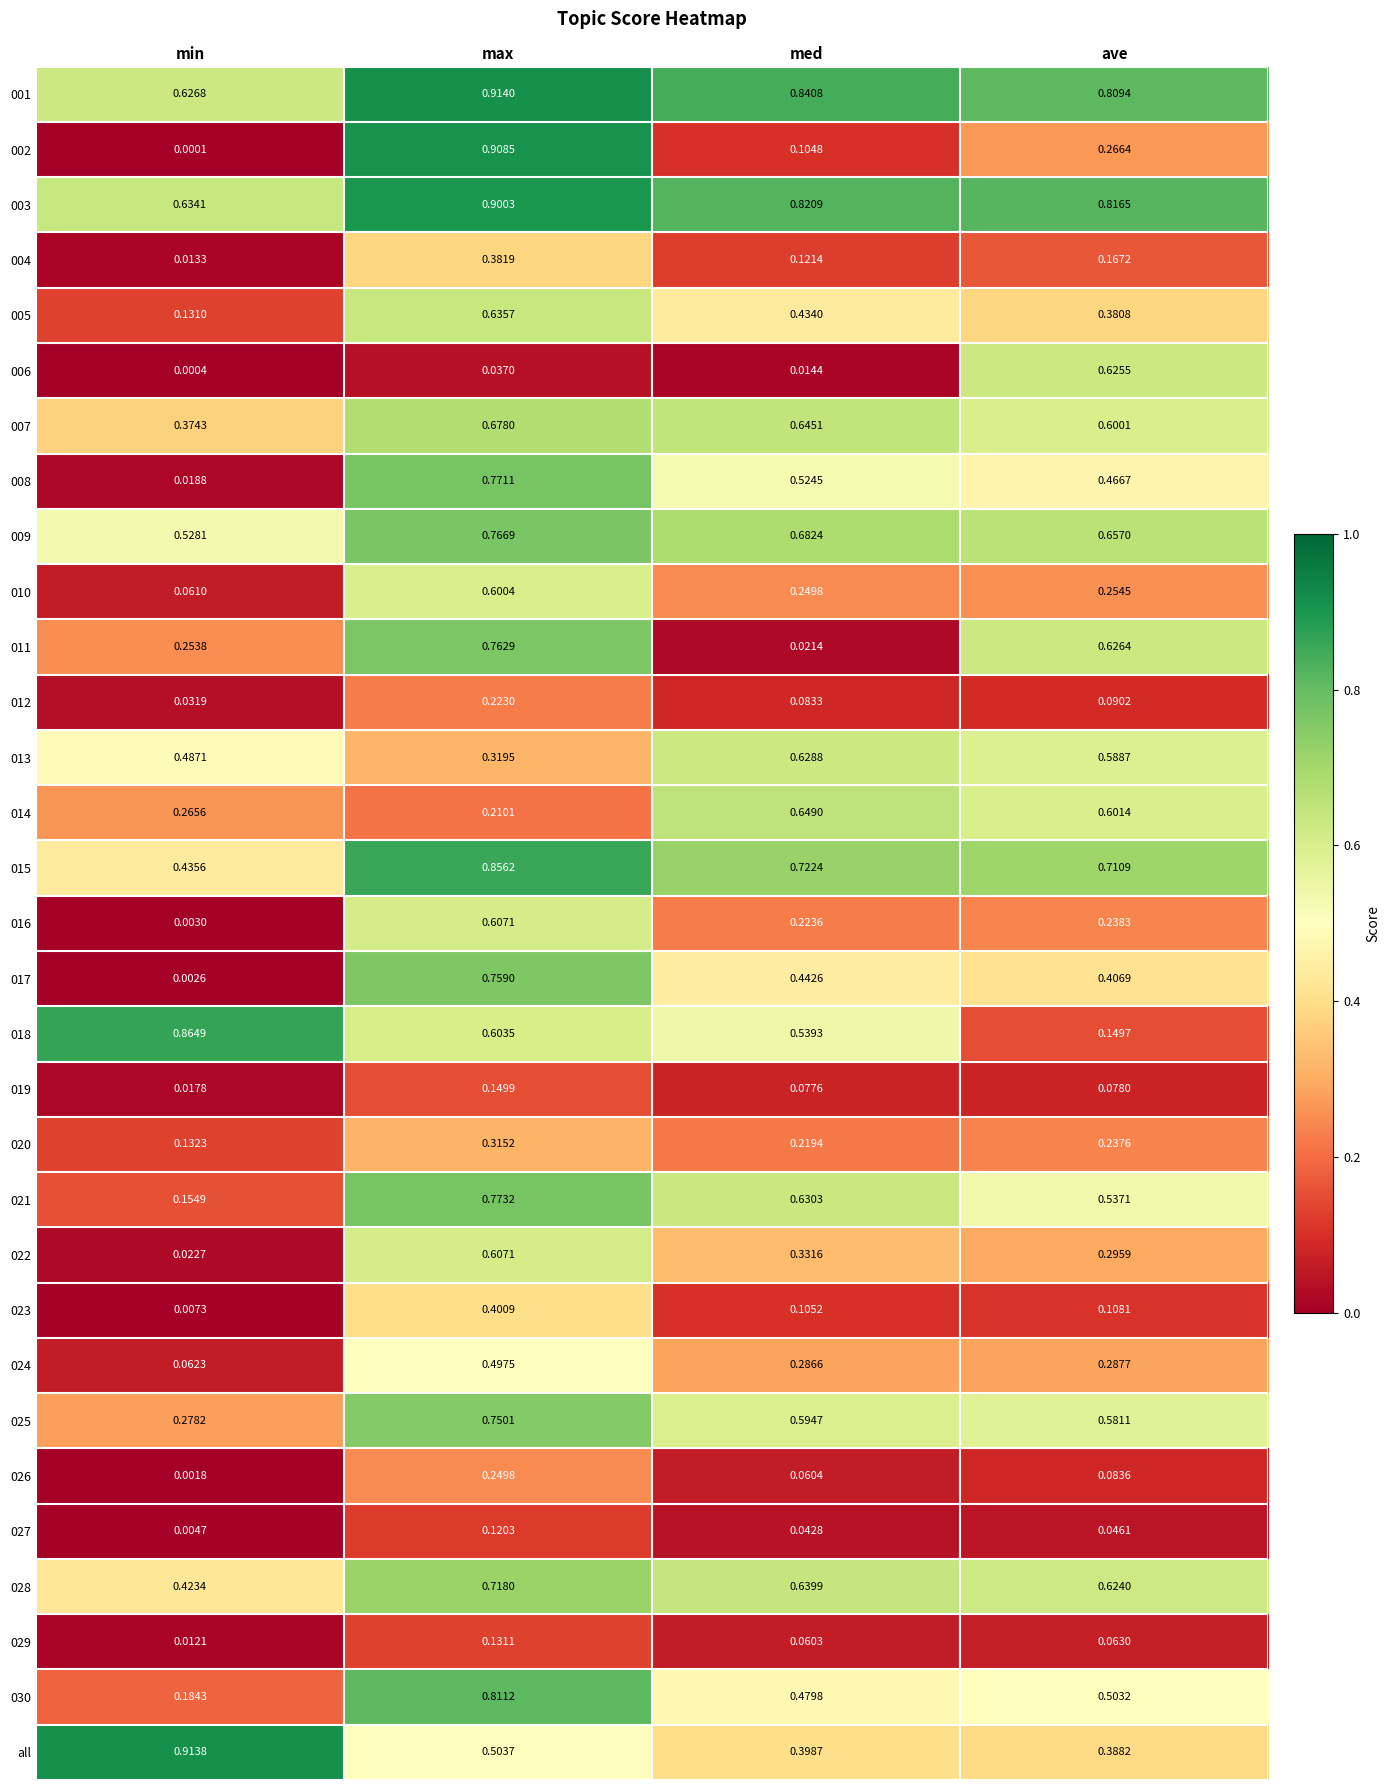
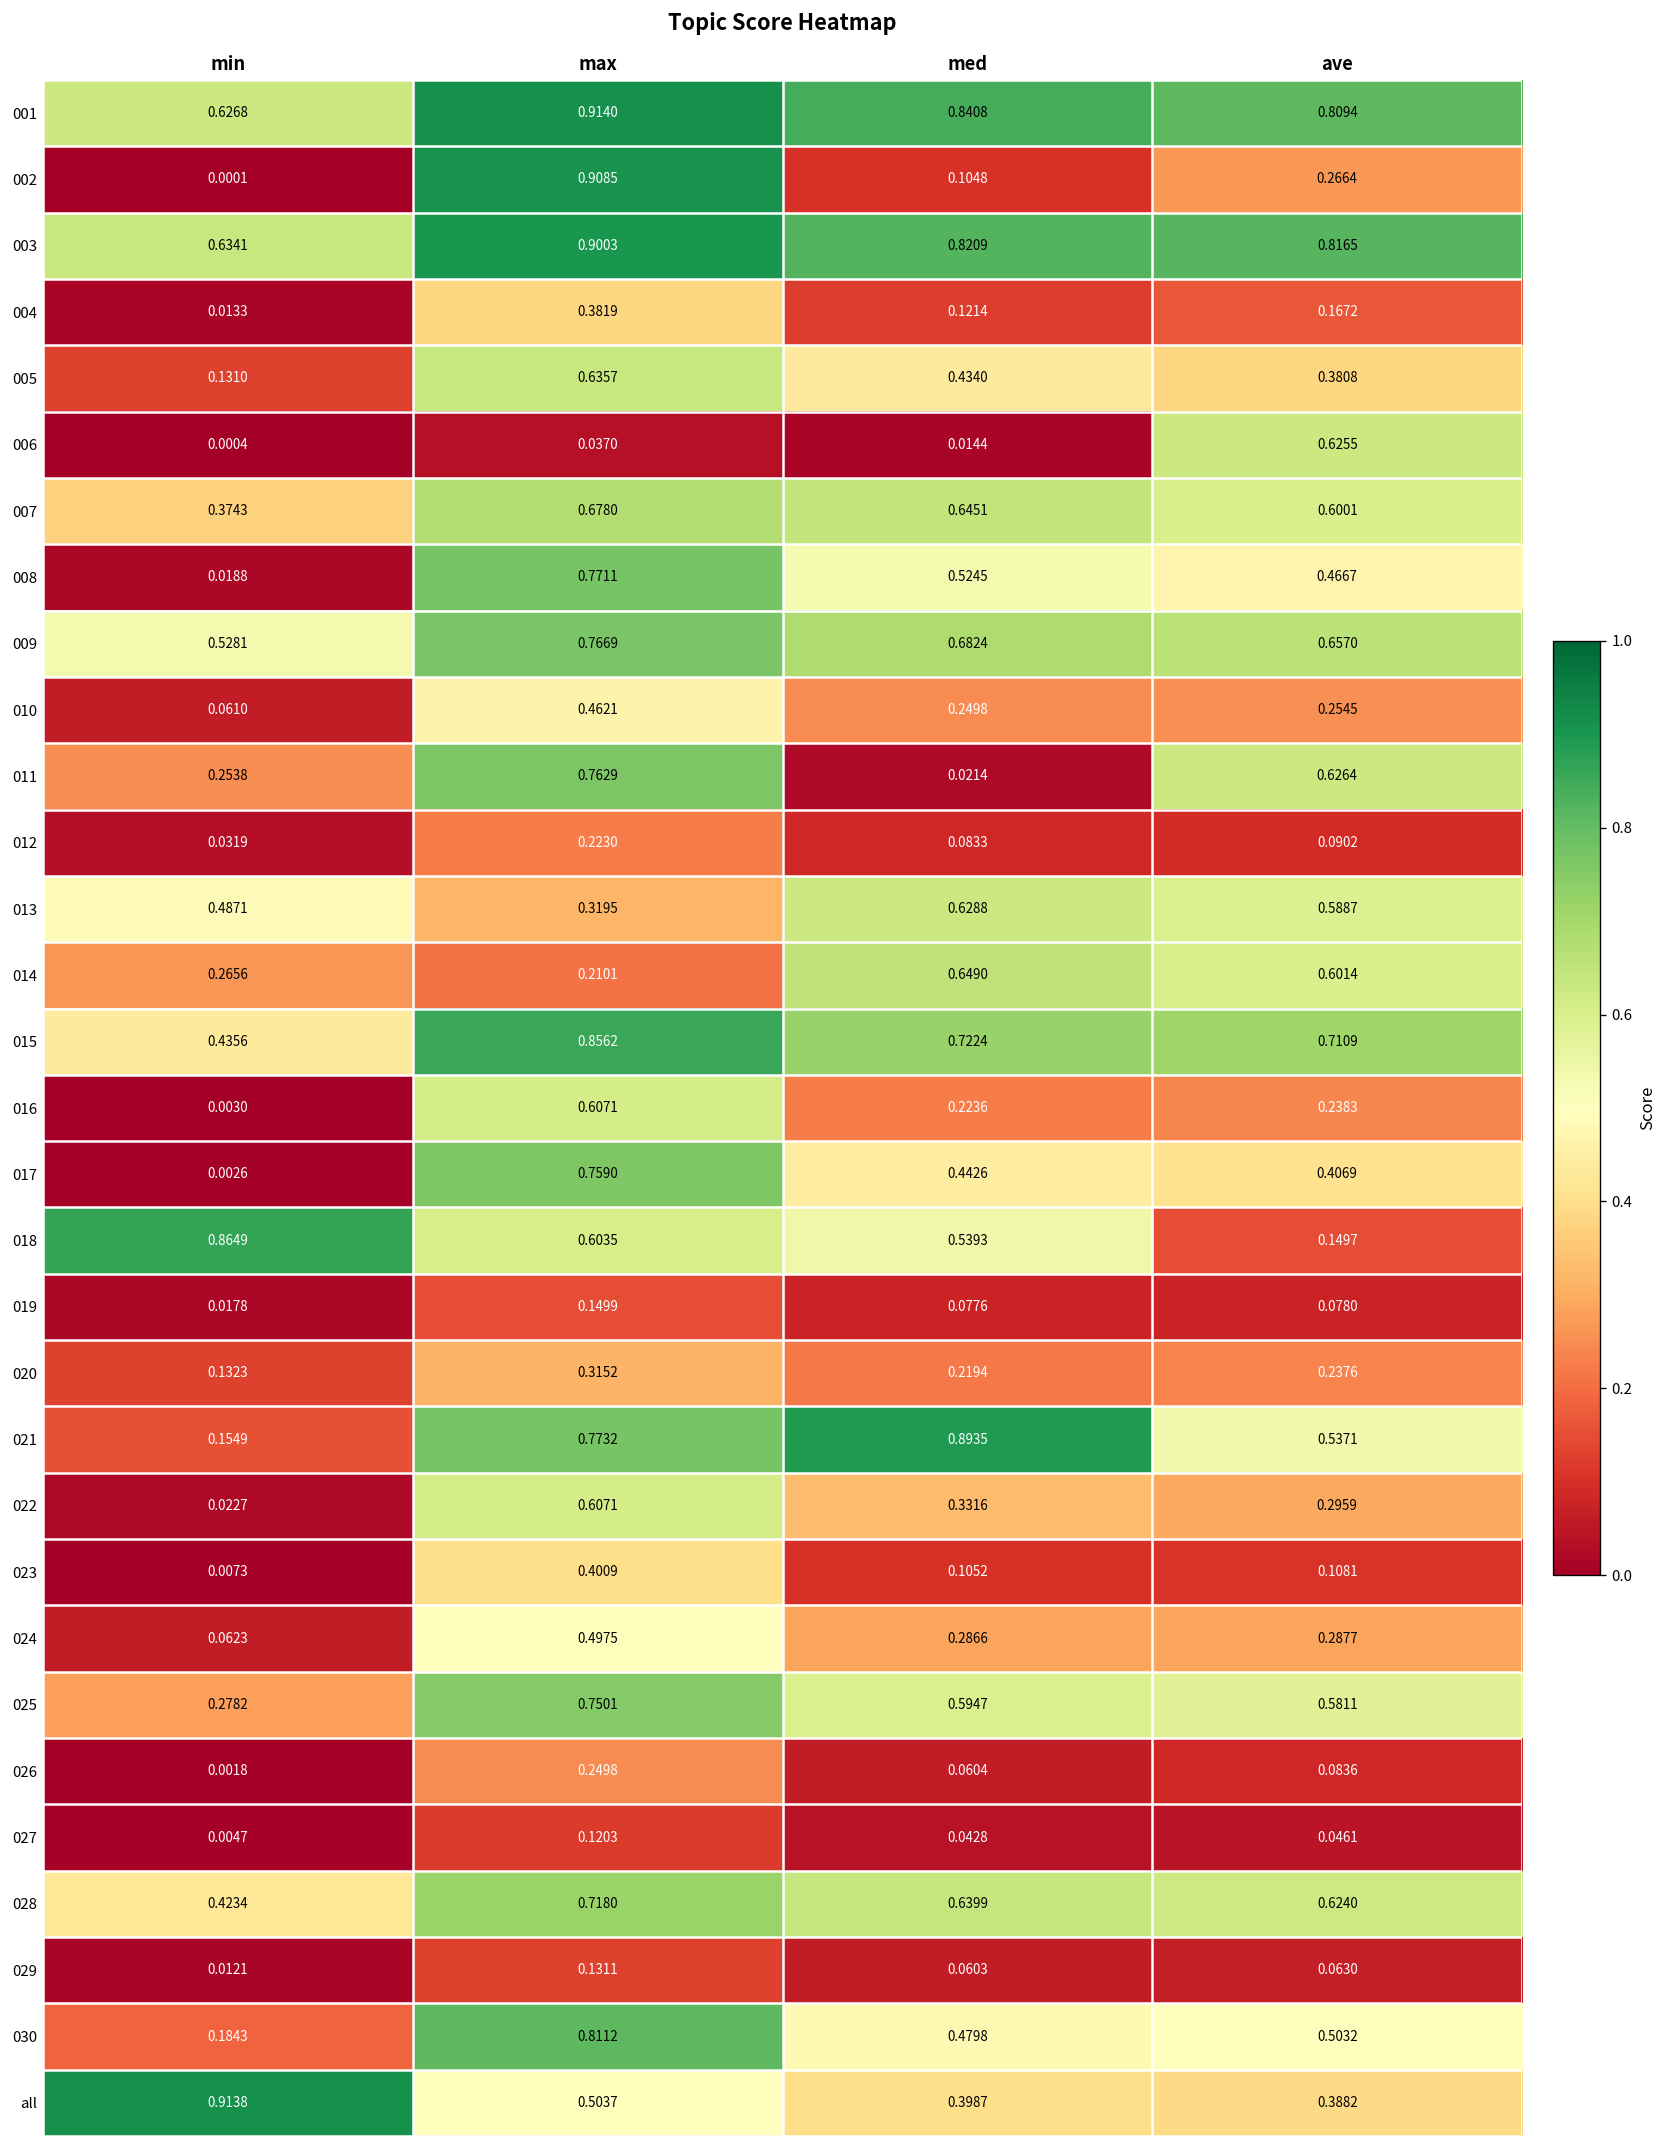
  {
    "001": {
      "min": 0.6268,
      "max": 0.9140,
      "med": 0.8408,
      "ave": 0.8094
    },
    "002": {
      "min": 0.0001,
      "max": 0.9085,
      "med": 0.1048,
      "ave": 0.2664
    },
    "003": {
      "min": 0.6341,
      "max": 0.9003,
      "med": 0.8209,
      "ave": 0.8165
    },
    "004": {
      "min": 0.0133,
      "max": 0.3819,
      "med": 0.1214,
      "ave": 0.1672
    },
    "005": {
      "min": 0.1310,
      "max": 0.6357,
      "med": 0.4340,
      "ave": 0.3808
    },
    "006": {
      "min": 0.0004,
      "max": 0.0370,
      "med": 0.0144,
      "ave": 0.6255
    },
    "007": {
      "min": 0.3743,
      "max": 0.6780,
      "med": 0.6451,
      "ave": 0.6001
    },
    "008": {
      "min": 0.0188,
      "max": 0.7711,
      "med": 0.5245,
      "ave": 0.4667
    },
    "009": {
      "min": 0.5281,
      "max": 0.7669,
      "med": 0.6824,
      "ave": 0.6570
    },
    "010": {
      "min": 0.0610,
-     "max": 0.6004,
+     "max": 0.4621,
      "med": 0.2498,
      "ave": 0.2545
    },
    "011": {
      "min": 0.2538,
      "max": 0.7629,
      "med": 0.0214,
      "ave": 0.6264
    },
    "012": {
      "min": 0.0319,
      "max": 0.2230,
      "med": 0.0833,
      "ave": 0.0902
    },
    "013": {
      "min": 0.4871,
      "max": 0.3195,
      "med": 0.6288,
      "ave": 0.5887
    },
    "014": {
      "min": 0.2656,
      "max": 0.2101,
      "med": 0.6490,
      "ave": 0.6014
    },
    "015": {
      "min": 0.4356,
      "max": 0.8562,
      "med": 0.7224,
      "ave": 0.7109
    },
    "016": {
      "min": 0.0030,
      "max": 0.6071,
      "med": 0.2236,
      "ave": 0.2383
    },
    "017": {
      "min": 0.0026,
      "max": 0.7590,
      "med": 0.4426,
      "ave": 0.4069
    },
    "018": {
      "min": 0.8649,
      "max": 0.6035,
      "med": 0.5393,
      "ave": 0.1497
    },
    "019": {
      "min": 0.0178,
      "max": 0.1499,
      "med": 0.0776,
      "ave": 0.0780
    },
    "020": {
      "min": 0.1323,
      "max": 0.3152,
      "med": 0.2194,
      "ave": 0.2376
    },
    "021": {
      "min": 0.1549,
      "max": 0.7732,
-     "med": 0.6303,
+     "med": 0.8935,
      "ave": 0.5371
    },
    "022": {
      "min": 0.0227,
      "max": 0.6071,
      "med": 0.3316,
      "ave": 0.2959
    },
    "023": {
      "min": 0.0073,
      "max": 0.4009,
      "med": 0.1052,
      "ave": 0.1081
    },
    "024": {
      "min": 0.0623,
      "max": 0.4975,
      "med": 0.2866,
      "ave": 0.2877
    },
    "025": {
      "min": 0.2782,
      "max": 0.7501,
      "med": 0.5947,
      "ave": 0.5811
    },
    "026": {
      "min": 0.0018,
      "max": 0.2498,
      "med": 0.0604,
      "ave": 0.0836
    },
    "027": {
      "min": 0.0047,
      "max": 0.1203,
      "med": 0.0428,
      "ave": 0.0461
    },
    "028": {
      "min": 0.4234,
      "max": 0.7180,
      "med": 0.6399,
      "ave": 0.6240
    },
    "029": {
      "min": 0.0121,
      "max": 0.1311,
      "med": 0.0603,
      "ave": 0.0630
    },
    "030": {
      "min": 0.1843,
      "max": 0.8112,
      "med": 0.4798,
      "ave": 0.5032
    },
    "all": {
      "min": 0.9138,
      "max": 0.5037,
      "med": 0.3987,
      "ave": 0.3882
    }
  }
